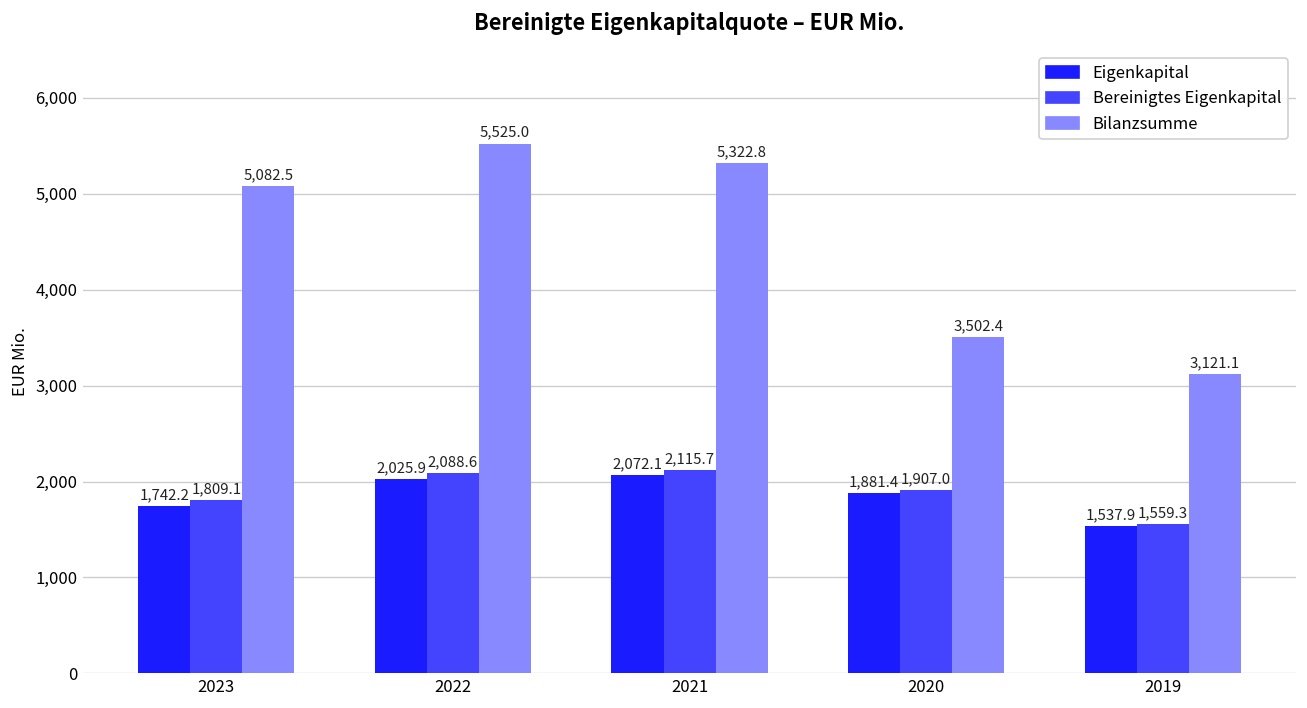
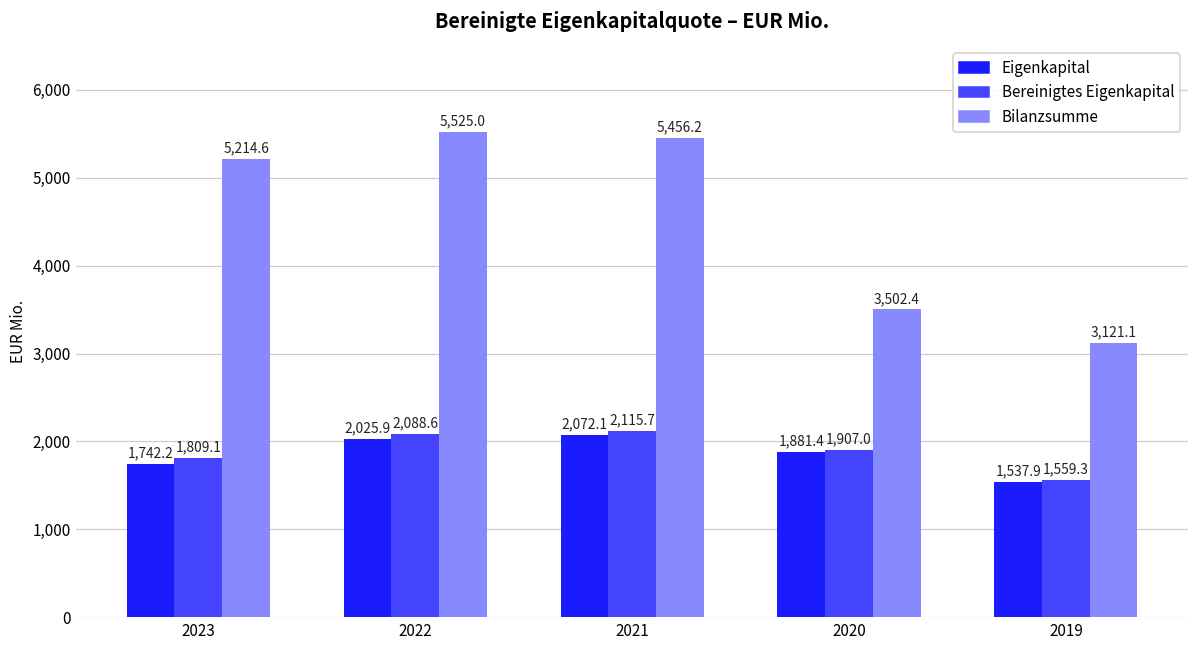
  {
    "Bilanzsumme": {
-     "2023": "5,082.5",
+     "2023": "5,214.6",
      "2022": "5,525.0",
-     "2021": "5,322.8",
+     "2021": "5,456.2",
      "2020": "3,502.4",
      "2019": "3,121.1"
    }
  }
